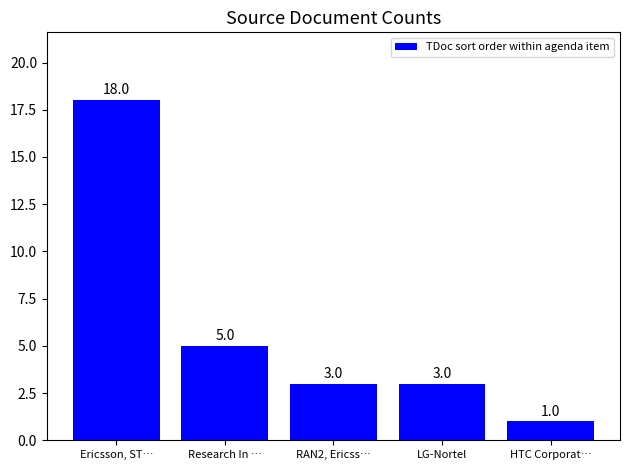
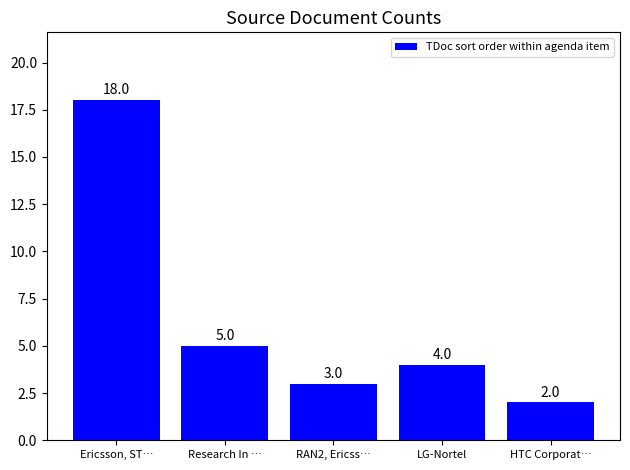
  {
    "Ericsson, ST…": 18.0,
    "Research In …": 5.0,
    "RAN2, Ericss…": 3.0,
-   "LG-Nortel": 3.0,
-   "HTC Corporat…": 1.0
+   "LG-Nortel": 4.0,
+   "HTC Corporat…": 2.0
  }
